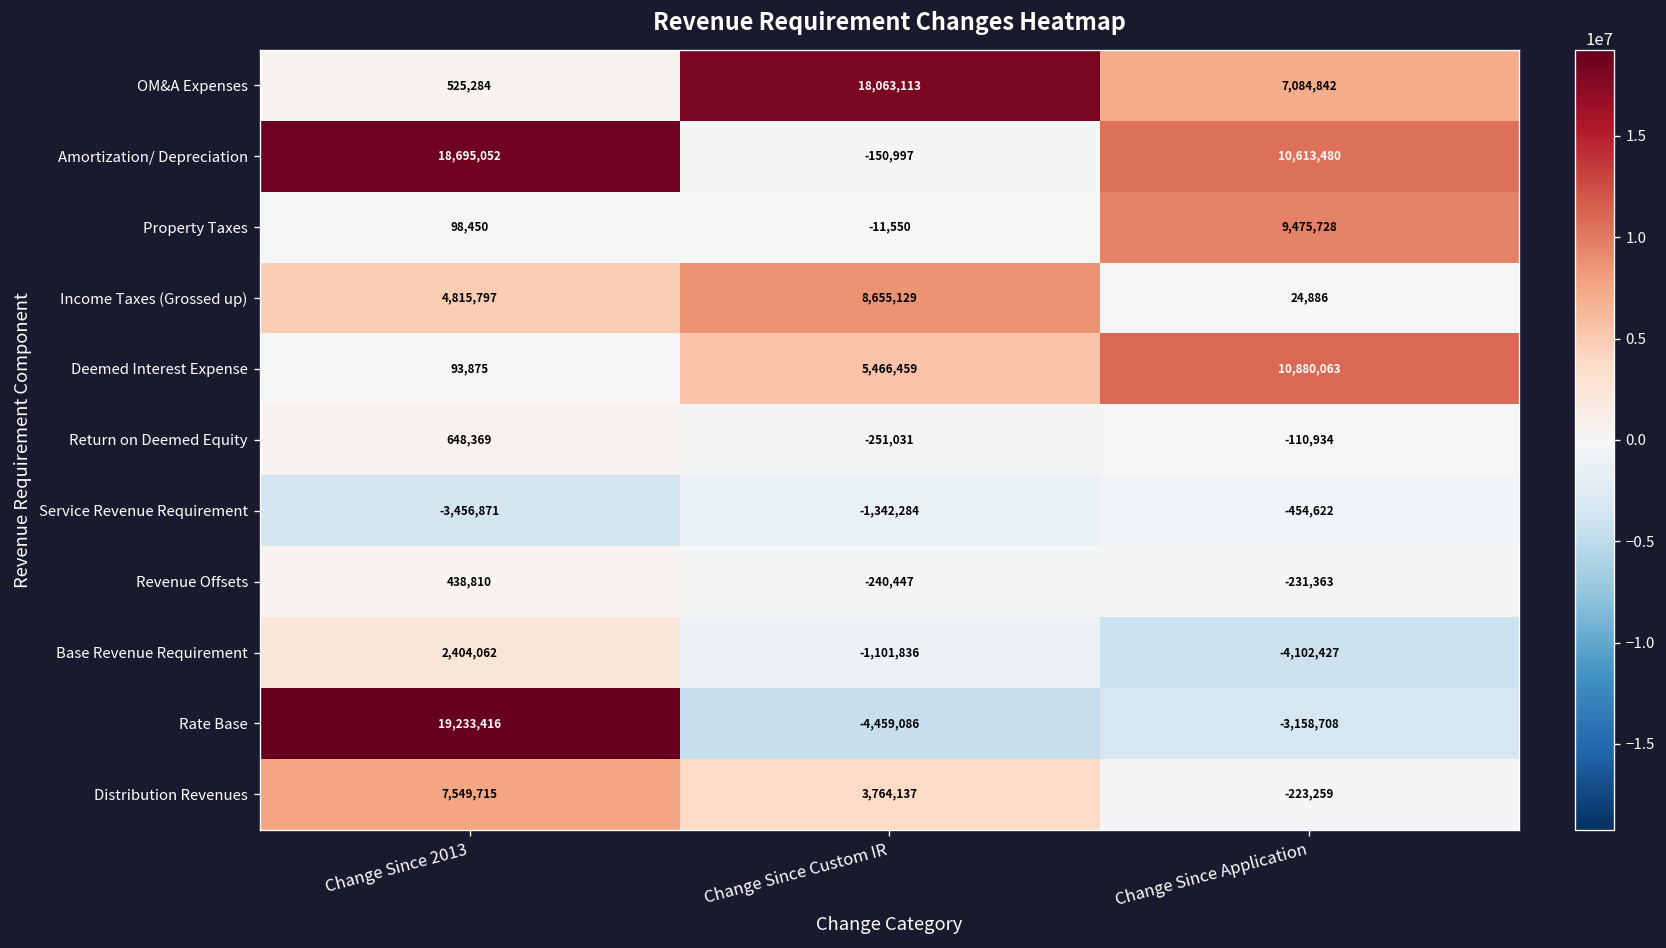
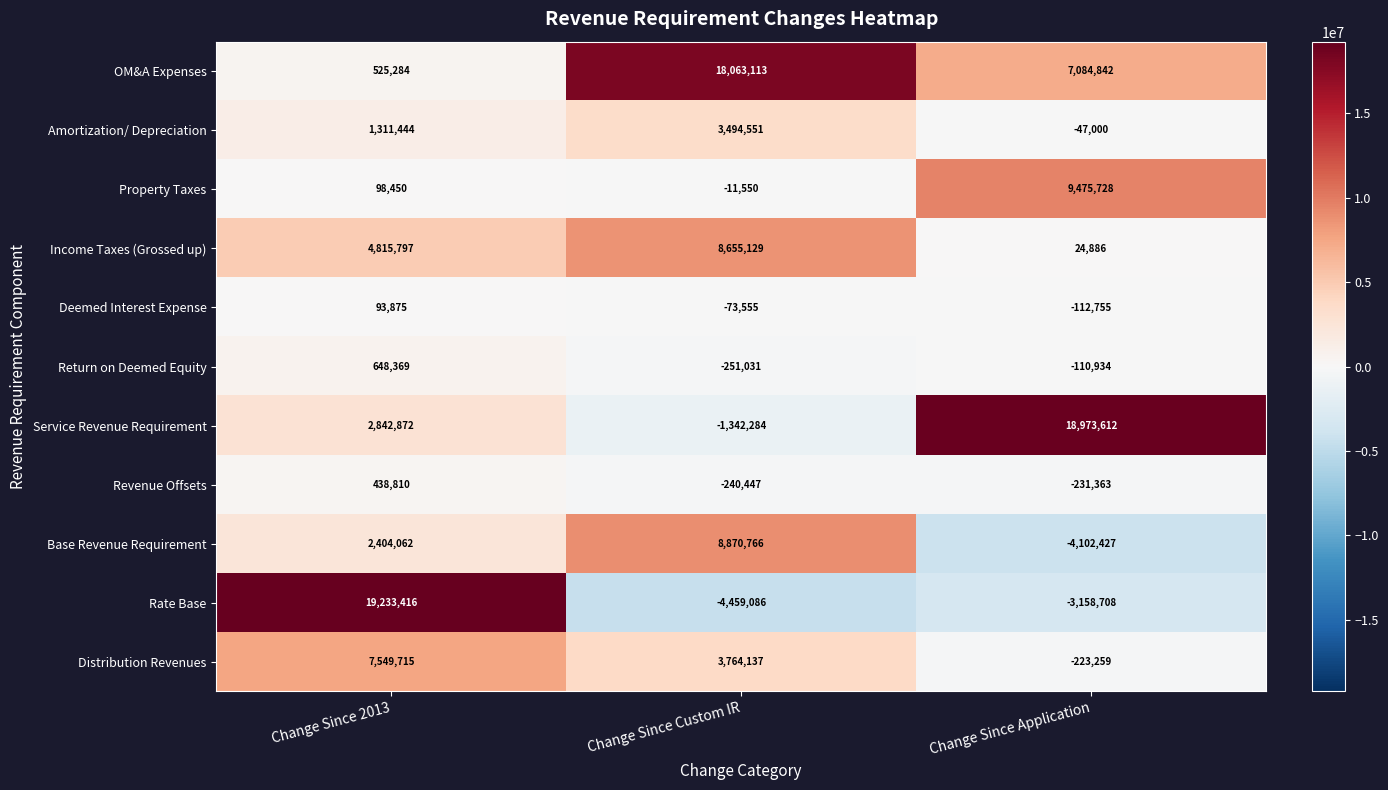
  {
    "OM&A Expenses": {
      "Change Since 2013": "525,284",
      "Change Since Custom IR": "18,063,113",
      "Change Since Application": "7,084,842"
    },
    "Amortization/ Depreciation": {
-     "Change Since 2013": "18,695,052",
-     "Change Since Custom IR": "-150,997",
-     "Change Since Application": "10,613,480"
+     "Change Since 2013": "1,311,444",
+     "Change Since Custom IR": "3,494,551",
+     "Change Since Application": "-47,000"
    },
    "Property Taxes": {
      "Change Since 2013": "98,450",
      "Change Since Custom IR": "-11,550",
      "Change Since Application": "9,475,728"
    },
    "Income Taxes (Grossed up)": {
      "Change Since 2013": "4,815,797",
      "Change Since Custom IR": "8,655,129",
      "Change Since Application": "24,886"
    },
    "Deemed Interest Expense": {
      "Change Since 2013": "93,875",
-     "Change Since Custom IR": "5,466,459",
-     "Change Since Application": "10,880,063"
+     "Change Since Custom IR": "-73,555",
+     "Change Since Application": "-112,755"
    },
    "Return on Deemed Equity": {
      "Change Since 2013": "648,369",
      "Change Since Custom IR": "-251,031",
      "Change Since Application": "-110,934"
    },
    "Service Revenue Requirement": {
-     "Change Since 2013": "-3,456,871",
+     "Change Since 2013": "2,842,872",
      "Change Since Custom IR": "-1,342,284",
-     "Change Since Application": "-454,622"
+     "Change Since Application": "18,973,612"
    },
    "Revenue Offsets": {
      "Change Since 2013": "438,810",
      "Change Since Custom IR": "-240,447",
      "Change Since Application": "-231,363"
    },
    "Base Revenue Requirement": {
      "Change Since 2013": "2,404,062",
-     "Change Since Custom IR": "-1,101,836",
+     "Change Since Custom IR": "8,870,766",
      "Change Since Application": "-4,102,427"
    },
    "Rate Base": {
      "Change Since 2013": "19,233,416",
      "Change Since Custom IR": "-4,459,086",
      "Change Since Application": "-3,158,708"
    },
    "Distribution Revenues": {
      "Change Since 2013": "7,549,715",
      "Change Since Custom IR": "3,764,137",
      "Change Since Application": "-223,259"
    }
  }
